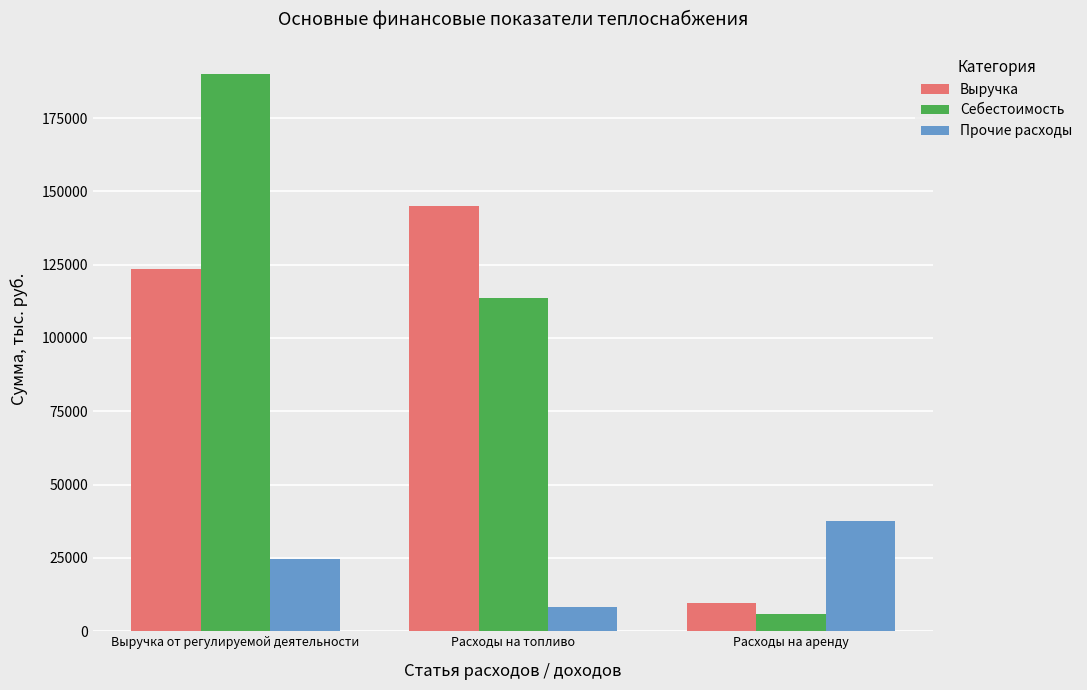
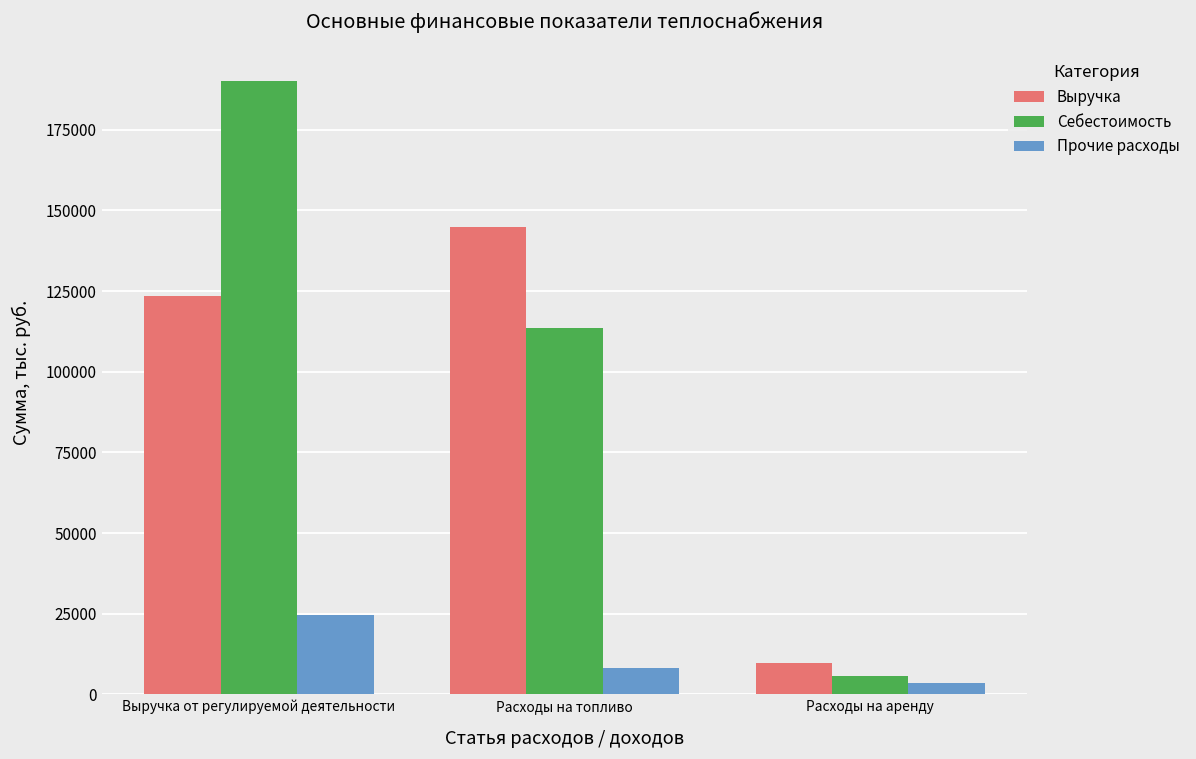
  {
    "Выручка": {
      "Выручка от регулируемой деятельности": 124000,
      "Расходы на топливо": 145000,
      "Расходы на аренду": 10000
    },
    "Себестоимость": {
      "Выручка от регулируемой деятельности": 190000,
      "Расходы на топливо": 114000,
      "Расходы на аренду": 6000
    },
    "Прочие расходы": {
      "Выручка от регулируемой деятельности": 25000,
      "Расходы на топливо": 8000,
-     "Расходы на аренду": 37000
+     "Расходы на аренду": 4000
    }
  }
